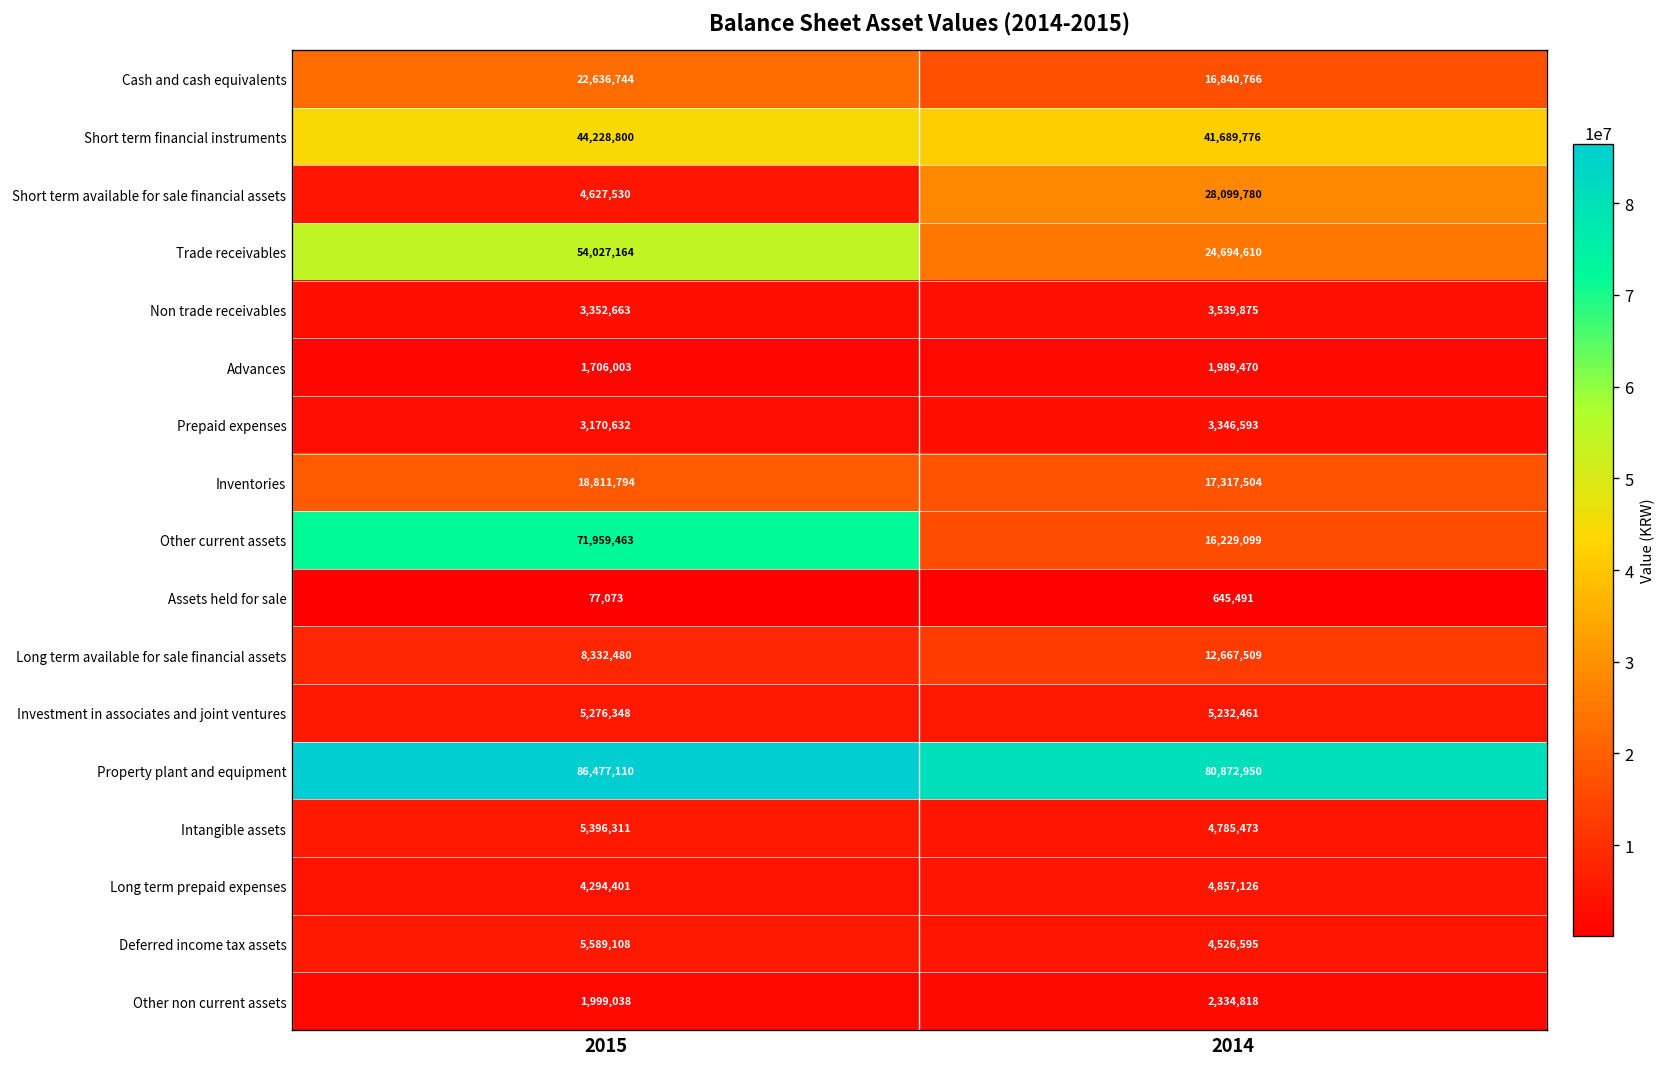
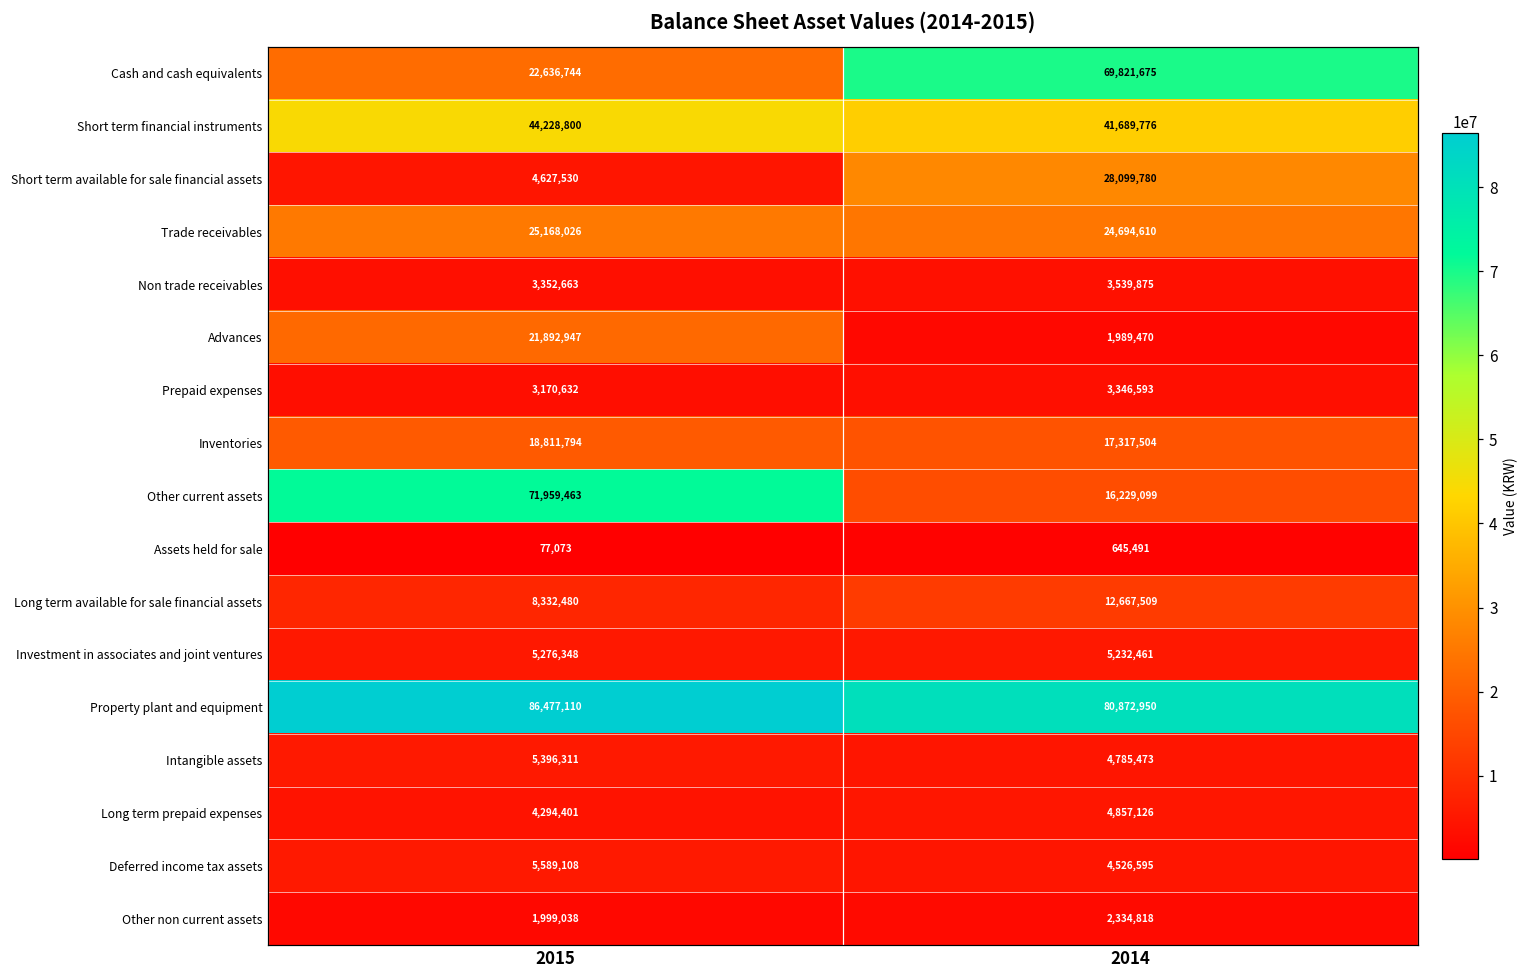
  {
    "Cash and cash equivalents": {
      "2015": "22,636,744",
-     "2014": "16,840,766"
+     "2014": "69,821,675"
    },
    "Short term financial instruments": {
      "2015": "44,228,800",
      "2014": "41,689,776"
    },
    "Short term available for sale financial assets": {
      "2015": "4,627,530",
      "2014": "28,099,780"
    },
    "Trade receivables": {
-     "2015": "54,027,164",
+     "2015": "25,168,026",
      "2014": "24,694,610"
    },
    "Non trade receivables": {
      "2015": "3,352,663",
      "2014": "3,539,875"
    },
    "Advances": {
-     "2015": "1,706,003",
+     "2015": "21,892,947",
      "2014": "1,989,470"
    },
    "Prepaid expenses": {
      "2015": "3,170,632",
      "2014": "3,346,593"
    },
    "Inventories": {
      "2015": "18,811,794",
      "2014": "17,317,504"
    },
    "Other current assets": {
      "2015": "71,959,463",
      "2014": "16,229,099"
    },
    "Assets held for sale": {
      "2015": "77,073",
      "2014": "645,491"
    },
    "Long term available for sale financial assets": {
      "2015": "8,332,480",
      "2014": "12,667,509"
    },
    "Investment in associates and joint ventures": {
      "2015": "5,276,348",
      "2014": "5,232,461"
    },
    "Property plant and equipment": {
      "2015": "86,477,110",
      "2014": "80,872,950"
    },
    "Intangible assets": {
      "2015": "5,396,311",
      "2014": "4,785,473"
    },
    "Long term prepaid expenses": {
      "2015": "4,294,401",
      "2014": "4,857,126"
    },
    "Deferred income tax assets": {
      "2015": "5,589,108",
      "2014": "4,526,595"
    },
    "Other non current assets": {
      "2015": "1,999,038",
      "2014": "2,334,818"
    }
  }
